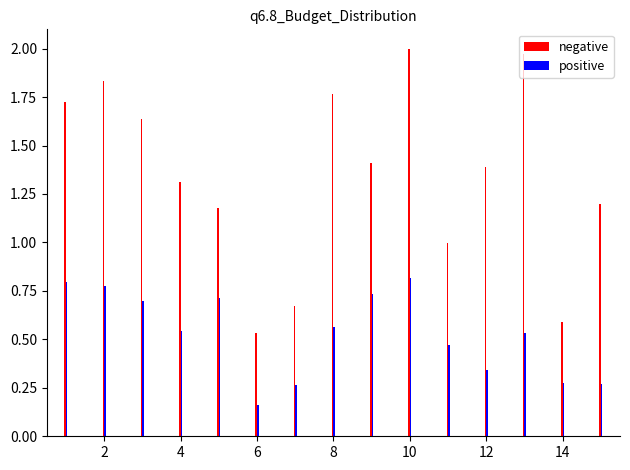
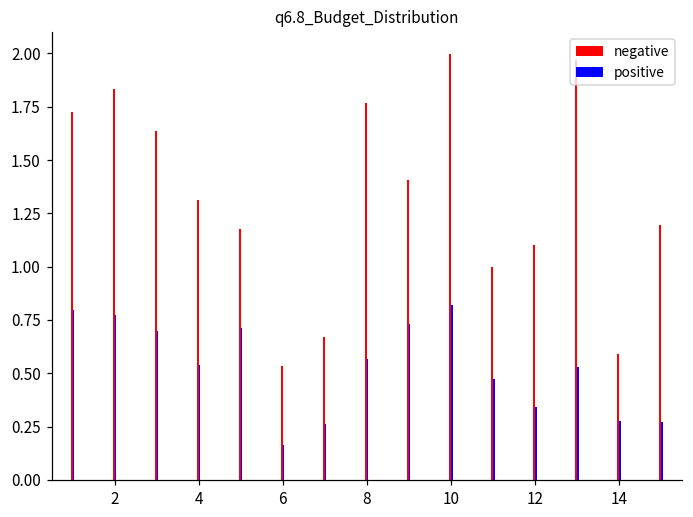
  {
    "negative": {
      "6": 0.53,
      "8": 1.77,
      "10": 2.00,
-     "12": 1.39,
+     "12": 1.10,
      "14": 0.59
    },
    "positive": {
      "4": 0.54,
      "6": 0.16,
      "8": 0.56,
      "10": 0.82,
      "12": 0.34,
      "14": 0.28
    }
  }
